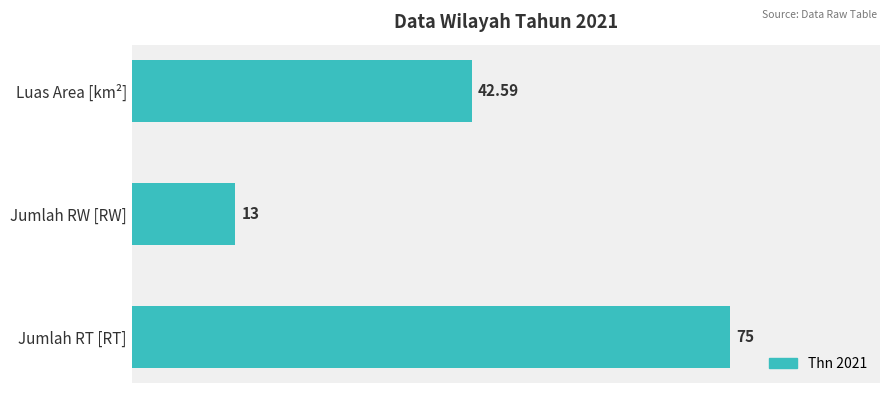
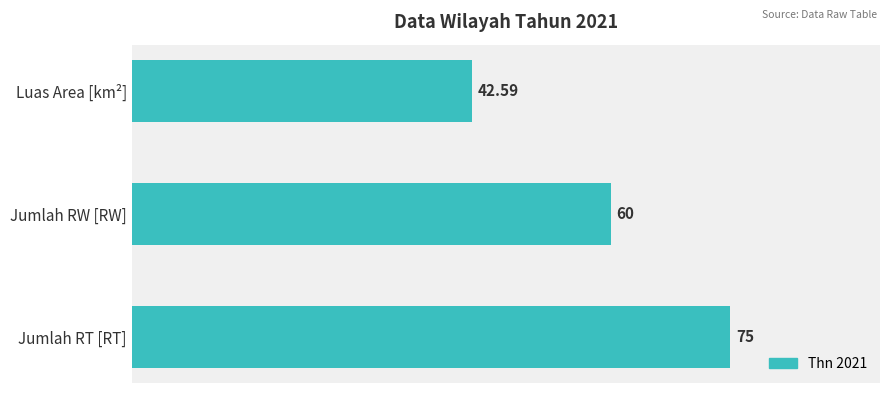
  {
    "Luas Area [km²]": 42.59,
-   "Jumlah RW [RW]": 13,
+   "Jumlah RW [RW]": 60,
    "Jumlah RT [RT]": 75
  }
